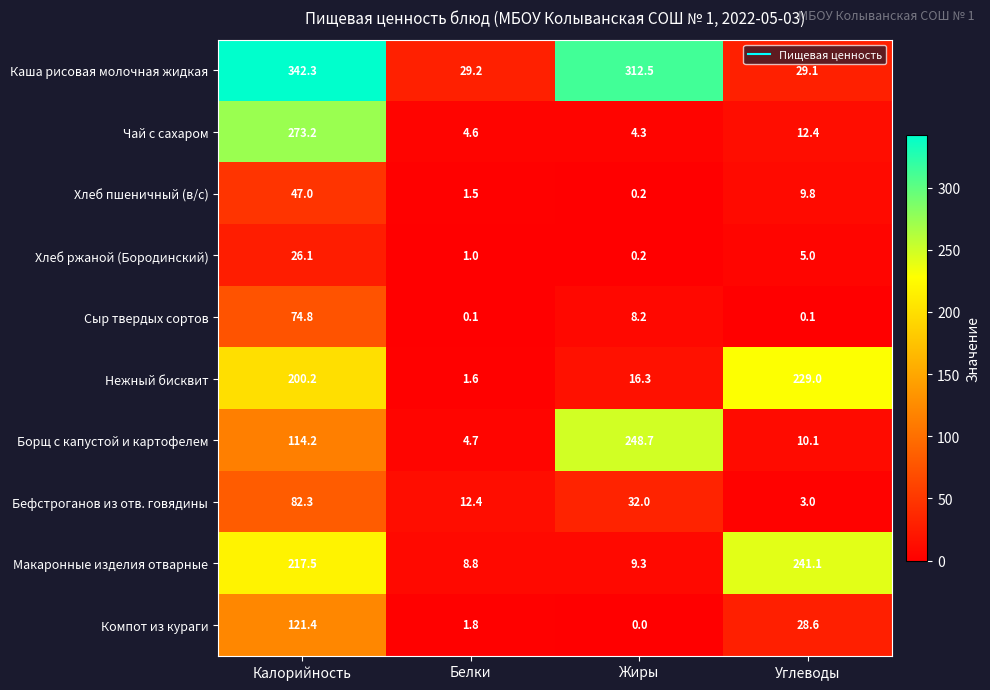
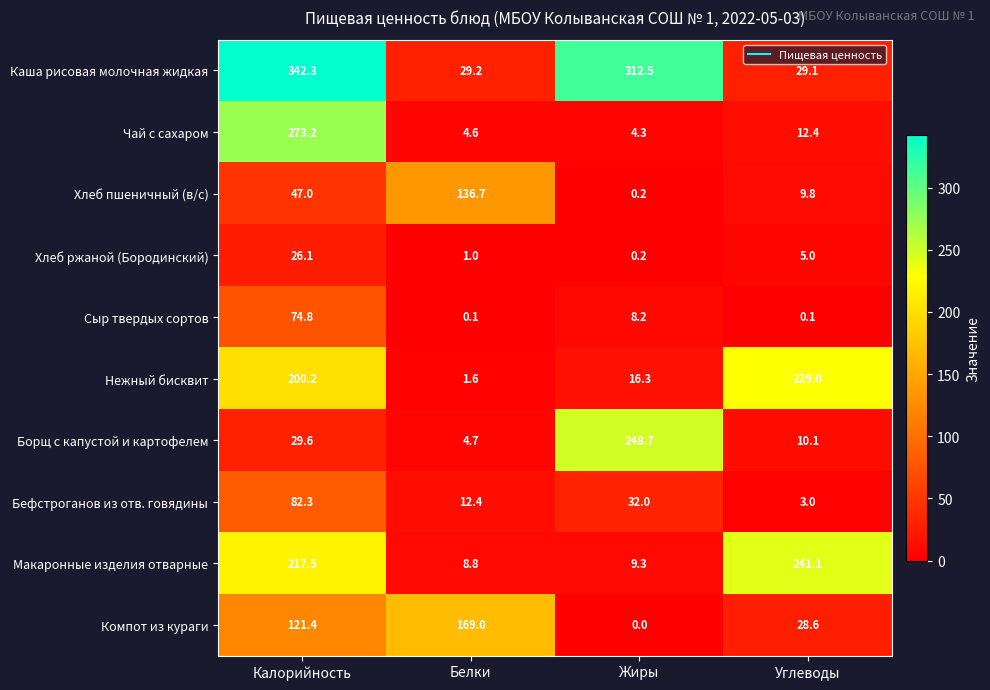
  {
    "Каша рисовая молочная жидкая": {
      "Калорийность": 342.3,
      "Белки": 29.2,
      "Жиры": 312.5
    },
    "Чай с сахаром": {
      "Калорийность": 273.2,
      "Белки": 4.6,
      "Жиры": 4.3,
      "Углеводы": 12.4
    },
    "Хлеб пшеничный (в/с)": {
      "Калорийность": 47.0,
-     "Белки": 1.5,
+     "Белки": 136.7,
      "Жиры": 0.2,
      "Углеводы": 9.8
    },
    "Хлеб ржаной (Бородинский)": {
      "Калорийность": 26.1,
      "Белки": 1.0,
      "Жиры": 0.2,
      "Углеводы": 5.0
    },
    "Сыр твердых сортов": {
      "Калорийность": 74.8,
      "Белки": 0.1,
      "Жиры": 8.2,
      "Углеводы": 0.1
    },
    "Нежный бисквит": {
      "Калорийность": 200.2,
      "Белки": 1.6,
      "Жиры": 16.3,
      "Углеводы": 229.0
    },
    "Борщ с капустой и картофелем": {
-     "Калорийность": 114.2,
+     "Калорийность": 29.6,
      "Белки": 4.7,
      "Жиры": 248.7,
      "Углеводы": 10.1
    },
    "Бефстроганов из отв. говядины": {
      "Калорийность": 82.3,
      "Белки": 12.4,
      "Жиры": 32.0,
      "Углеводы": 3.0
    },
    "Макаронные изделия отварные": {
      "Калорийность": 217.5,
      "Белки": 8.8,
      "Жиры": 9.3,
      "Углеводы": 241.1
    },
    "Компот из кураги": {
      "Калорийность": 121.4,
-     "Белки": 1.8,
+     "Белки": 169.0,
      "Жиры": 0.0,
      "Углеводы": 28.6
    }
  }
